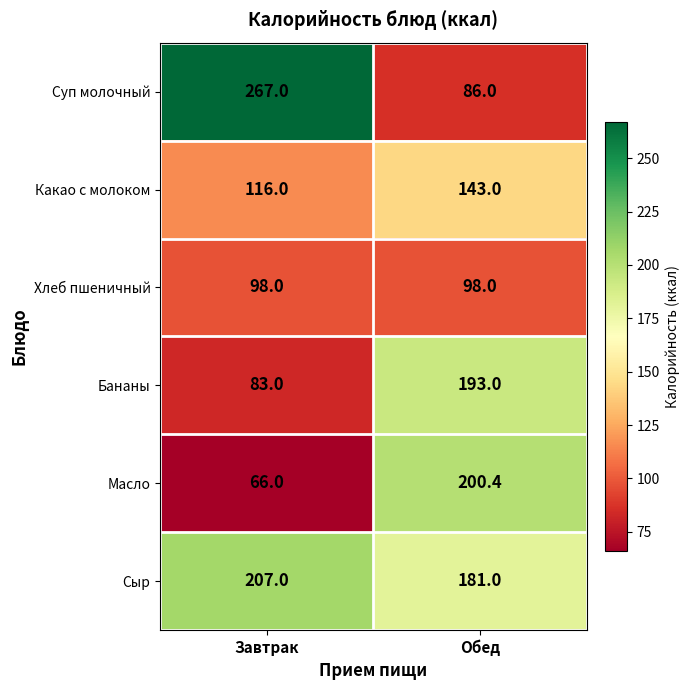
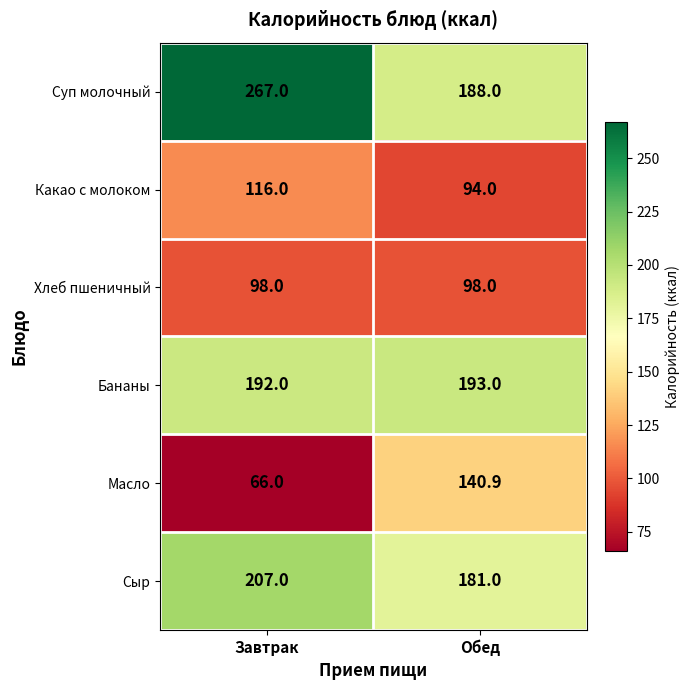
  {
    "Суп молочный": {
      "Завтрак": 267.0,
-     "Обед": 86.0
+     "Обед": 188.0
    },
    "Какао с молоком": {
      "Завтрак": 116.0,
-     "Обед": 143.0
+     "Обед": 94.0
    },
    "Хлеб пшеничный": {
      "Завтрак": 98.0,
      "Обед": 98.0
    },
    "Бананы": {
-     "Завтрак": 83.0,
+     "Завтрак": 192.0,
      "Обед": 193.0
    },
    "Масло": {
      "Завтрак": 66.0,
-     "Обед": 200.4
+     "Обед": 140.9
    },
    "Сыр": {
      "Завтрак": 207.0,
      "Обед": 181.0
    }
  }
